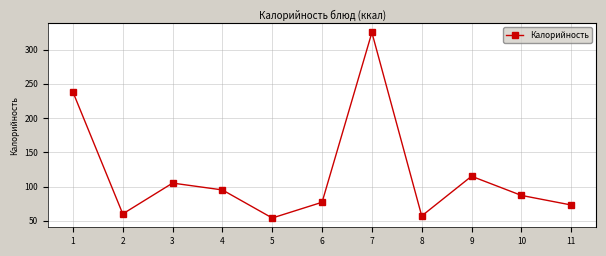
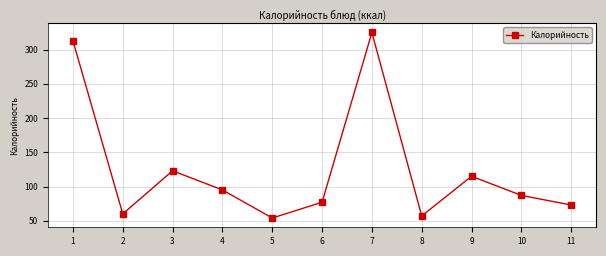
  {
-   "1": 240,
+   "1": 310,
    "2": 60,
-   "3": 110,
+   "3": 120,
    "4": 100,
    "5": 50,
    "6": 80,
    "7": 330,
    "8": 60,
    "9": 120,
    "10": 90,
    "11": 70
  }
